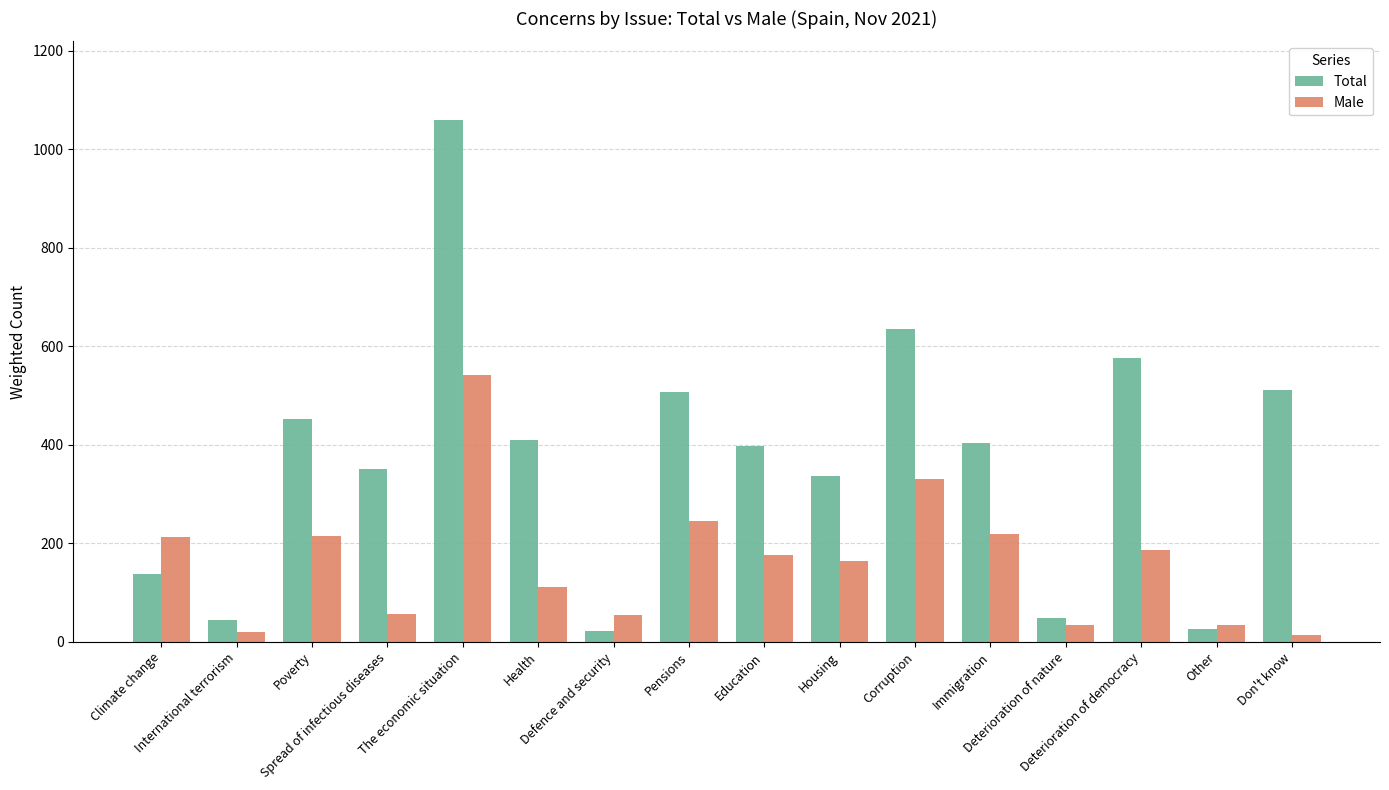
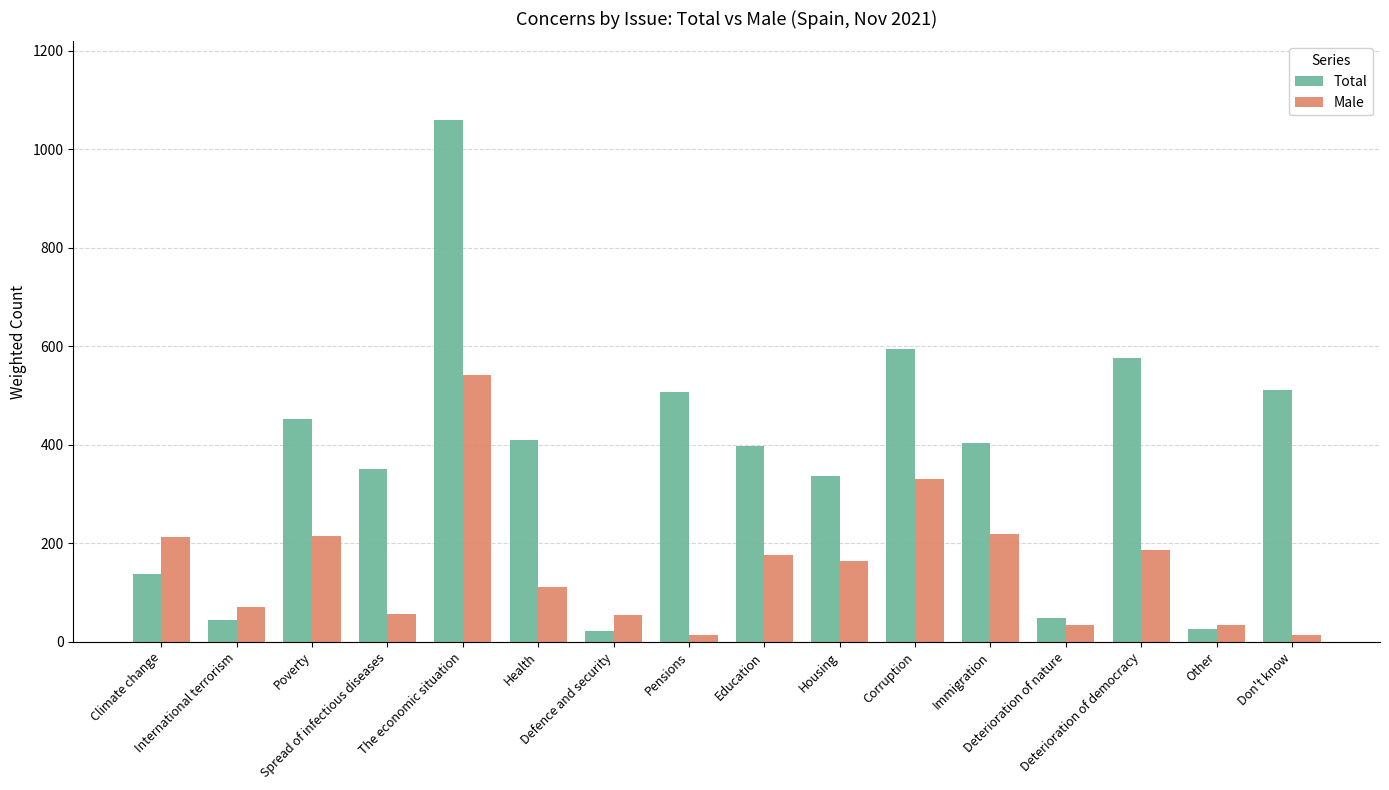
  {
    "Total": {
      "Climate change": 140,
      "International terrorism": 40,
      "Poverty": 450,
      "Spread of infectious diseases": 350,
      "The economic situation": 1060,
      "Health": 410,
      "Defence and security": 20,
      "Pensions": 510,
      "Education": 400,
      "Housing": 340,
-     "Corruption": 630,
+     "Corruption": 590,
      "Immigration": 400,
      "Deterioration of nature": 50,
      "Deterioration of democracy": 580,
      "Other": 30,
      "Don't know": 510
    },
    "Male": {
      "Climate change": 210,
-     "International terrorism": 20,
+     "International terrorism": 70,
      "Poverty": 210,
      "Spread of infectious diseases": 60,
      "The economic situation": 540,
      "Health": 110,
      "Defence and security": 60,
-     "Pensions": 250,
+     "Pensions": 10,
      "Education": 180,
      "Housing": 160,
      "Corruption": 330,
      "Immigration": 220,
      "Deterioration of nature": 30,
      "Deterioration of democracy": 190,
      "Other": 40,
      "Don't know": 10
    }
  }
